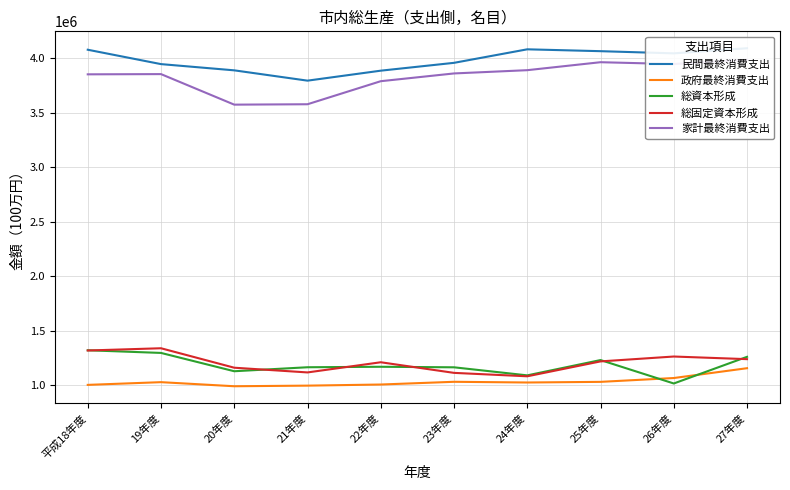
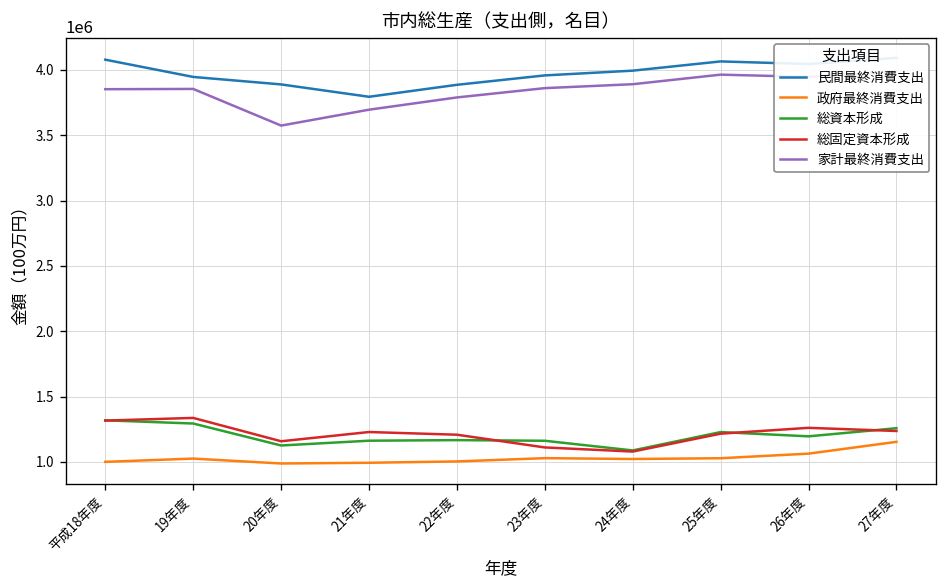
  {
    "民間最終消費支出": {
      "平成18年度": 4080000,
      "19年度": 3950000,
      "20年度": 3890000,
      "21年度": 3790000,
      "22年度": 3890000,
      "23年度": 3960000,
-     "24年度": 4080000,
+     "24年度": 3990000,
      "25年度": 4070000
    },
    "政府最終消費支出": {
      "平成18年度": 1000000,
      "19年度": 1030000,
      "20年度": 990000,
      "21年度": 990000,
      "22年度": 1000000,
      "23年度": 1030000,
      "24年度": 1020000,
      "25年度": 1030000,
      "26年度": 1060000,
      "27年度": 1150000
    },
    "総資本形成": {
      "19年度": 1290000,
      "20年度": 1130000,
      "21年度": 1160000,
      "22年度": 1170000,
      "23年度": 1160000,
-     "26年度": 1010000
+     "26年度": 1200000
    },
    "総固定資本形成": {
      "19年度": 1340000,
      "20年度": 1160000,
-     "21年度": 1120000,
+     "21年度": 1230000,
      "22年度": 1210000,
      "23年度": 1110000,
      "26年度": 1260000
    },
    "家計最終消費支出": {
      "平成18年度": 3850000,
      "19年度": 3850000,
      "20年度": 3570000,
-     "21年度": 3580000,
+     "21年度": 3700000,
      "22年度": 3790000,
      "23年度": 3860000,
      "24年度": 3890000,
      "25年度": 3960000
    }
  }
